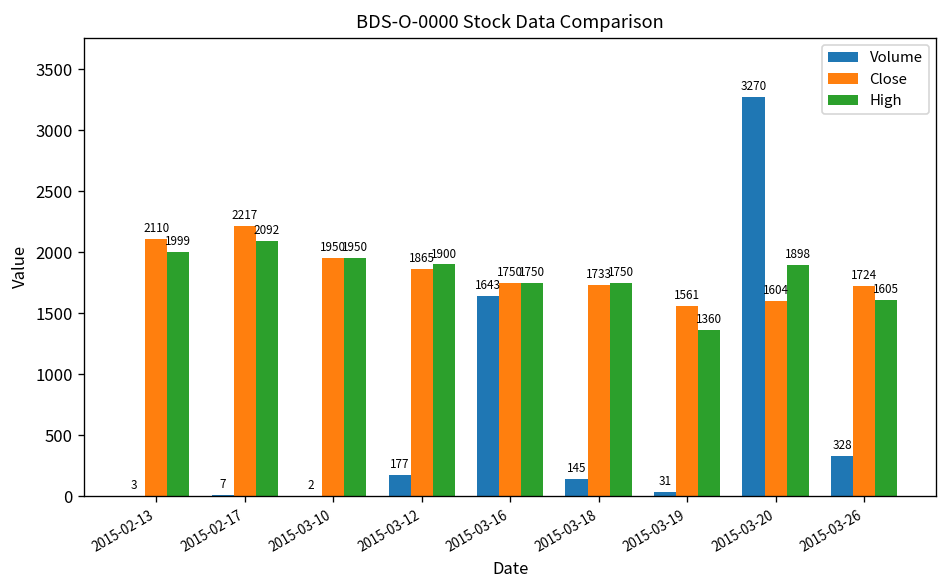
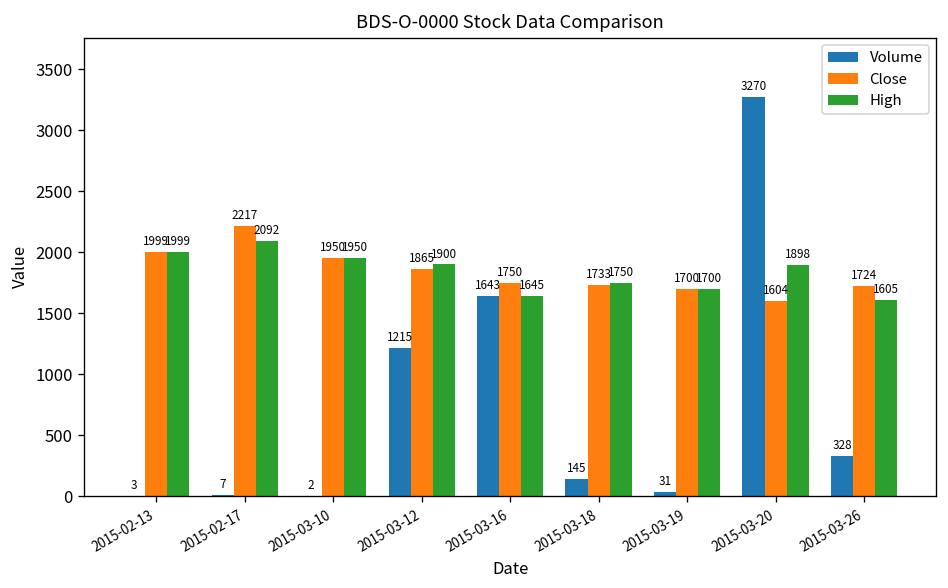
  {
    "Volume": {
      "2015-02-13": 3,
      "2015-02-17": 7,
      "2015-03-10": 2,
-     "2015-03-12": 177,
+     "2015-03-12": 1215,
      "2015-03-16": 1643,
      "2015-03-18": 145,
      "2015-03-19": 31,
      "2015-03-20": 3270,
      "2015-03-26": 328
    },
    "Close": {
-     "2015-02-13": 2110,
+     "2015-02-13": 1999,
      "2015-02-17": 2217,
      "2015-03-12": 1865,
      "2015-03-18": 1733,
-     "2015-03-19": 1561,
+     "2015-03-19": 1700,
      "2015-03-20": 1604,
      "2015-03-26": 1724
    },
    "High": {
      "2015-02-13": 1999,
      "2015-02-17": 2092,
      "2015-03-12": 1900,
-     "2015-03-16": 1750,
+     "2015-03-16": 1645,
      "2015-03-18": 1750,
-     "2015-03-19": 1360,
+     "2015-03-19": 1700,
      "2015-03-20": 1898,
      "2015-03-26": 1605
    }
  }
